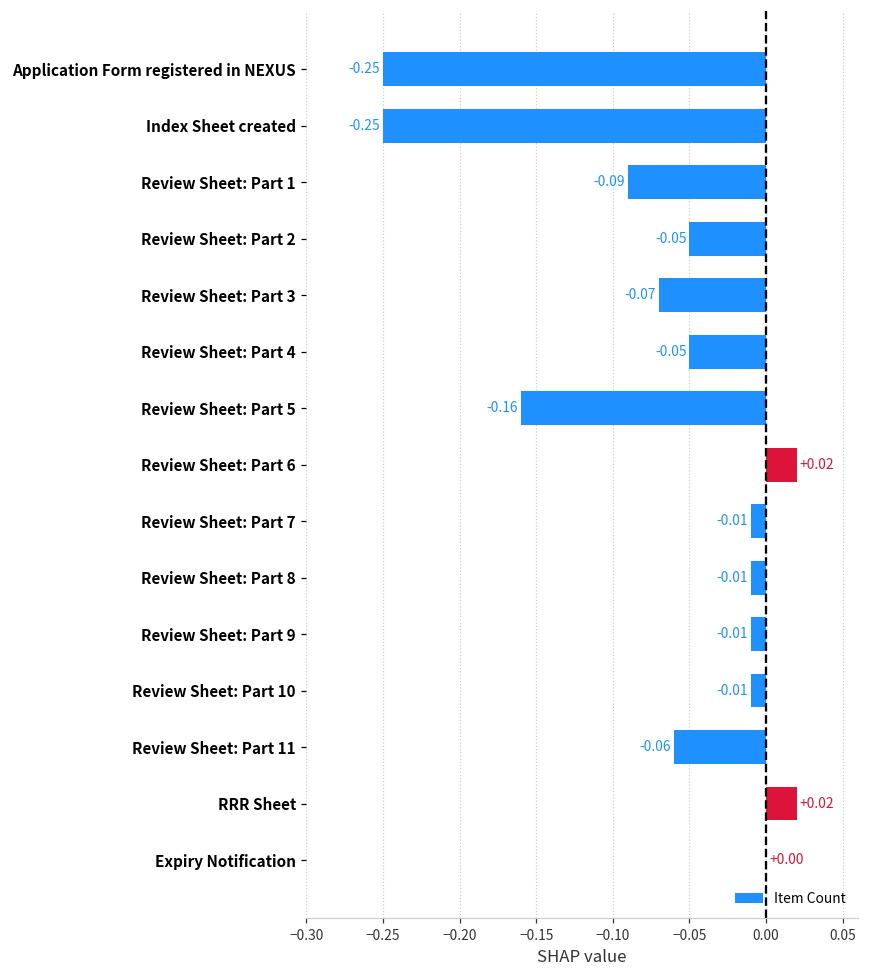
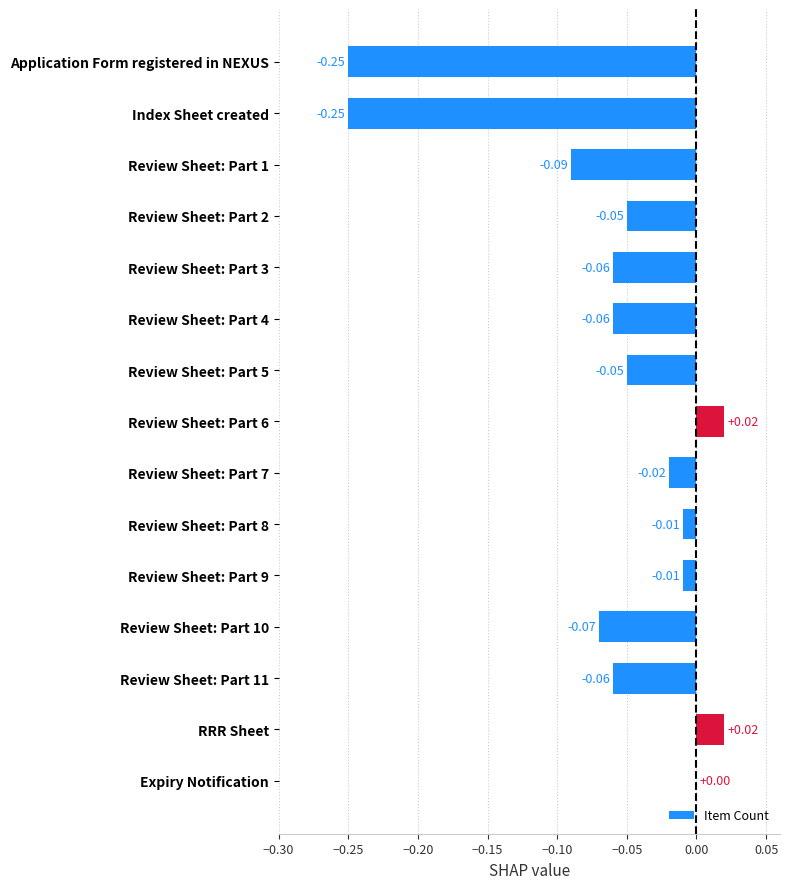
  {
    "Application Form registered in NEXUS": "-0.25",
    "Index Sheet created": "-0.25",
    "Review Sheet: Part 1": "-0.09",
    "Review Sheet: Part 2": "-0.05",
-   "Review Sheet: Part 3": "-0.07",
-   "Review Sheet: Part 4": "-0.05",
-   "Review Sheet: Part 5": "-0.16",
+   "Review Sheet: Part 3": "-0.06",
+   "Review Sheet: Part 4": "-0.06",
+   "Review Sheet: Part 5": "-0.05",
    "Review Sheet: Part 6": "+0.02",
-   "Review Sheet: Part 7": "-0.01",
+   "Review Sheet: Part 7": "-0.02",
    "Review Sheet: Part 8": "-0.01",
    "Review Sheet: Part 9": "-0.01",
-   "Review Sheet: Part 10": "-0.01",
+   "Review Sheet: Part 10": "-0.07",
    "Review Sheet: Part 11": "-0.06",
    "RRR Sheet": "+0.02",
    "Expiry Notification": "+0.00"
  }
